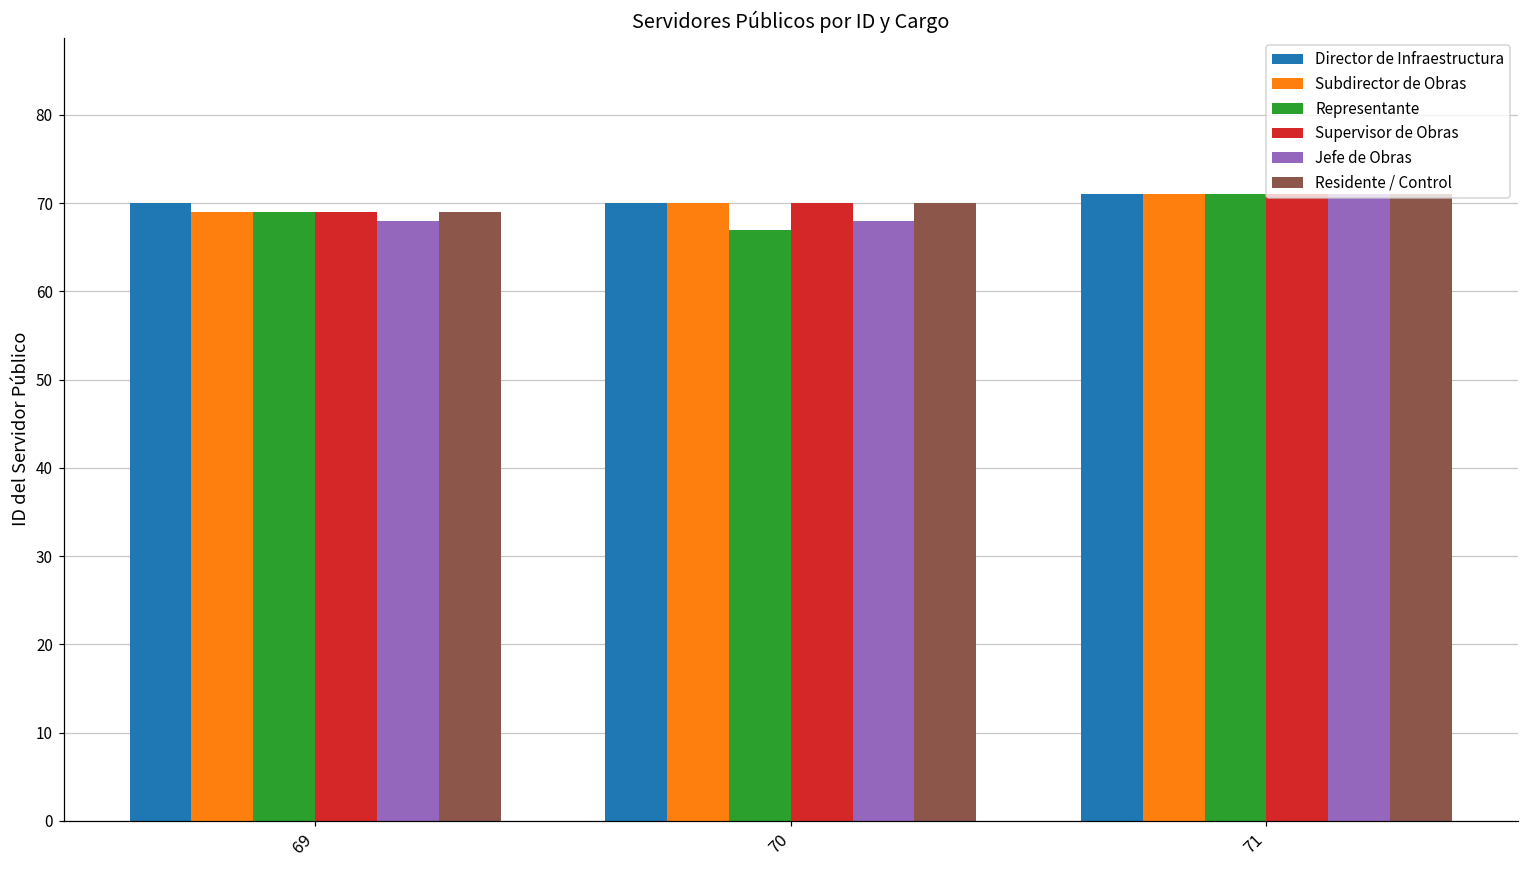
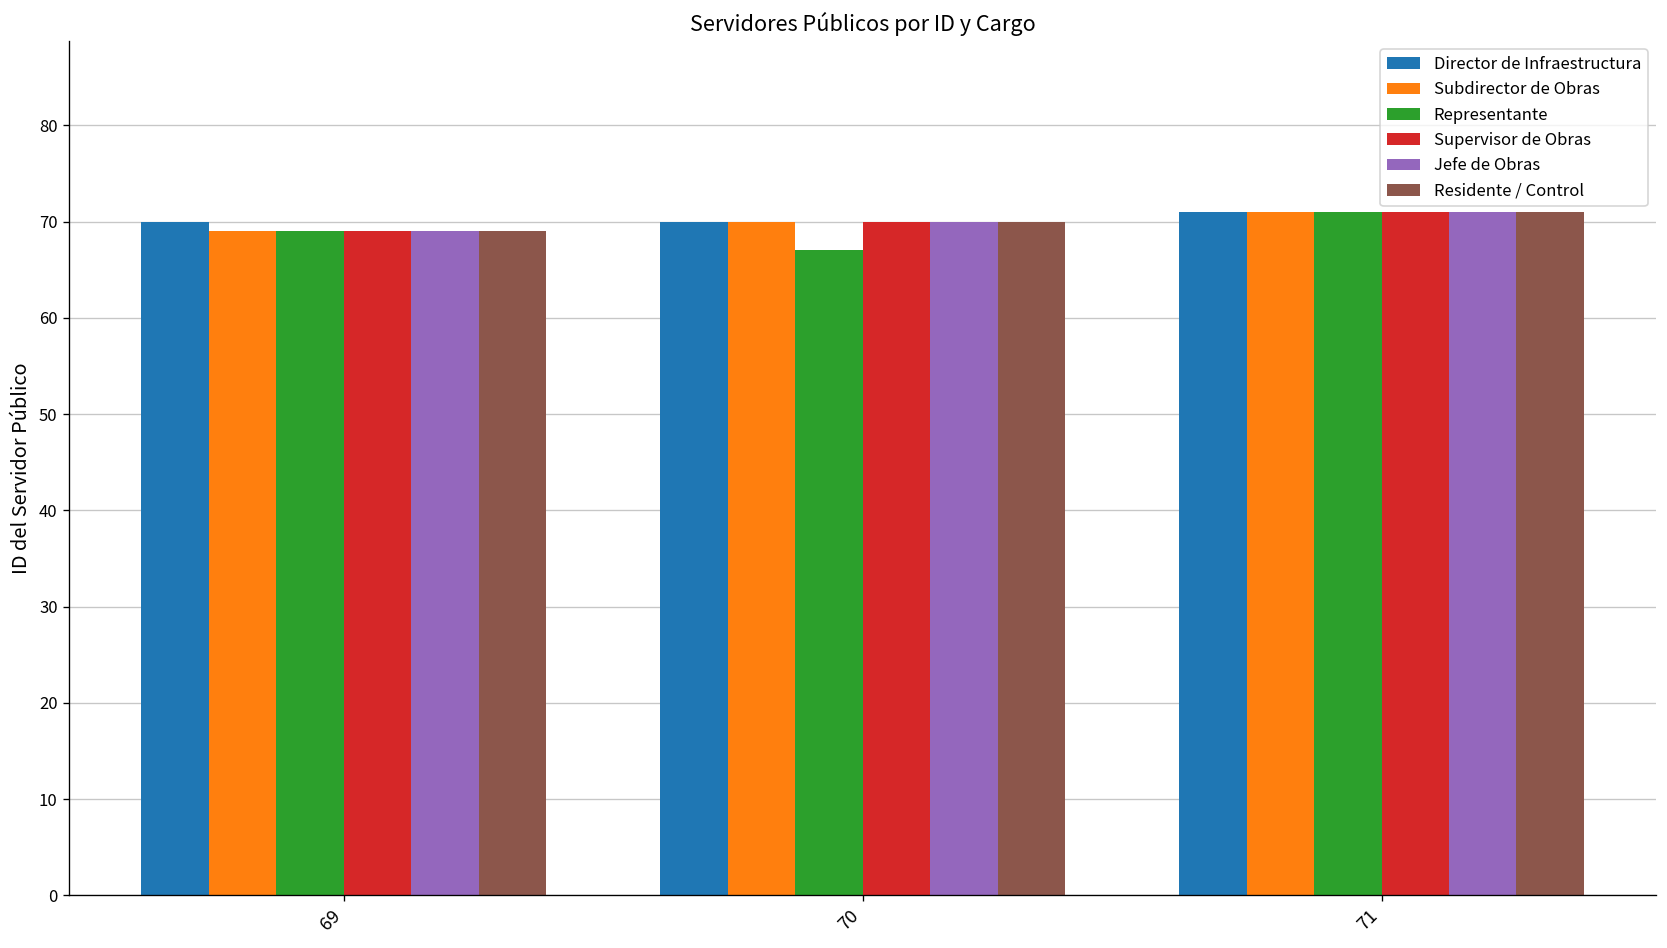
  {
    "Director de Infraestructura": {
      "69": 70,
      "70": 70,
      "71": 71
    },
    "Subdirector de Obras": {
      "69": 69,
      "70": 70,
      "71": 71
    },
    "Representante": {
      "69": 69,
      "70": 67,
      "71": 71
    },
    "Supervisor de Obras": {
      "69": 69,
      "70": 70,
      "71": 71
    },
    "Jefe de Obras": {
-     "69": 68,
-     "70": 68,
+     "69": 69,
+     "70": 70,
      "71": 71
    },
    "Residente / Control": {
      "69": 69,
      "70": 70,
      "71": 71
    }
  }
